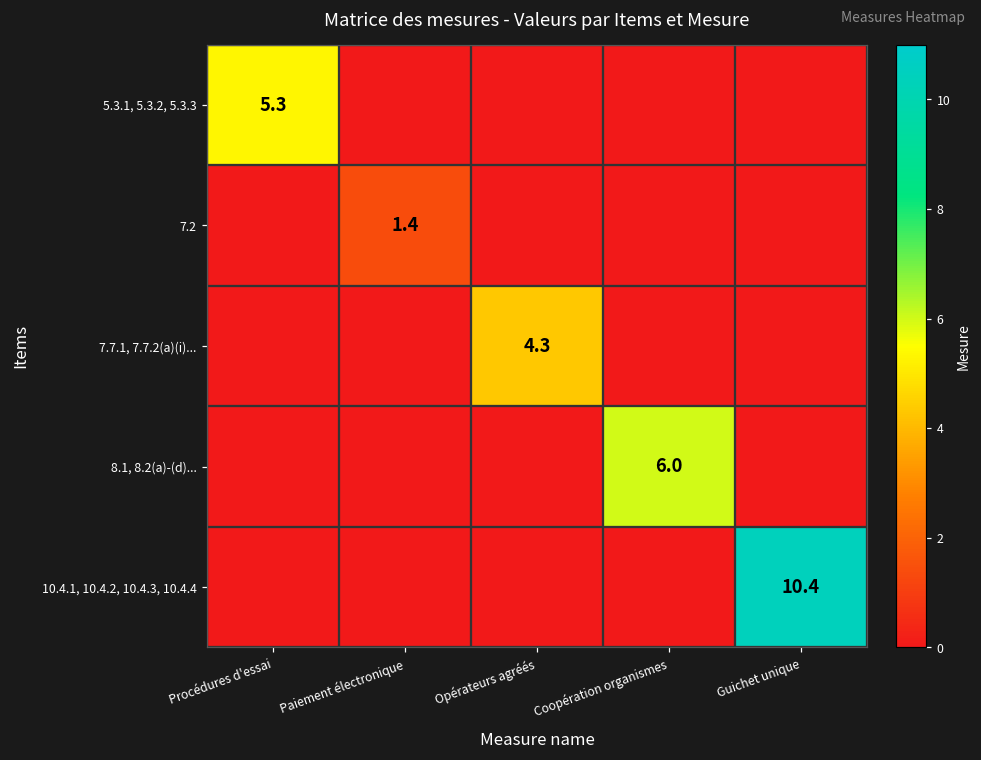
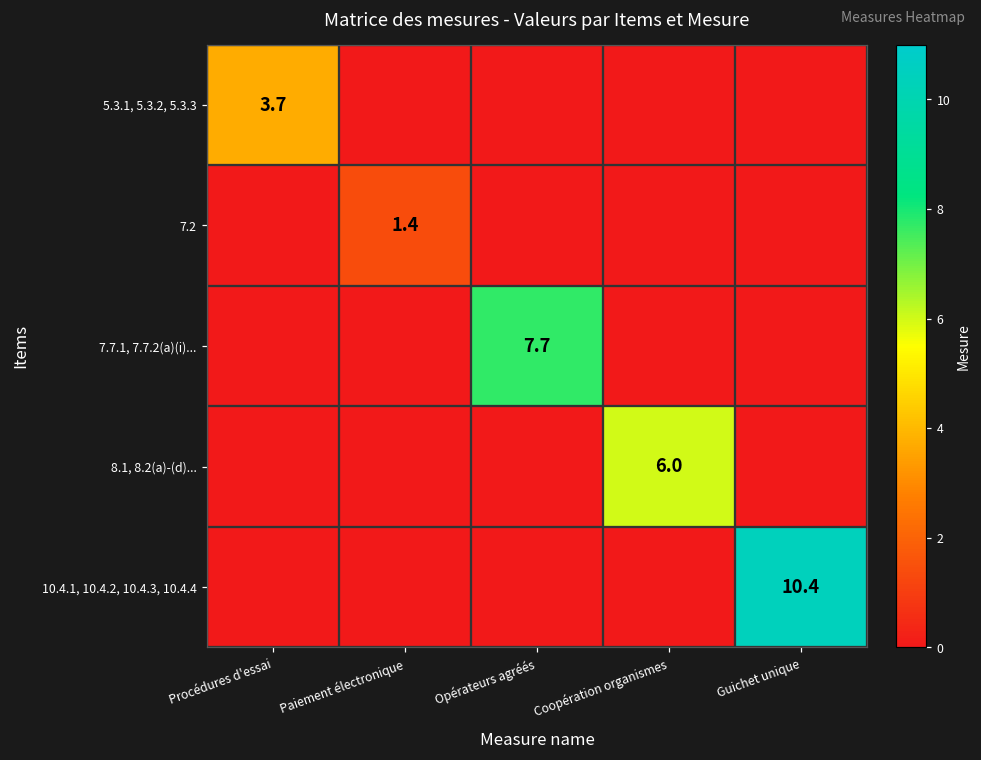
  {
    "5.3.1, 5.3.2, 5.3.3": {
-     "Procédures d'essai": 5.3
+     "Procédures d'essai": 3.7
    },
    "7.2": {
      "Paiement électronique": 1.4
    },
    "7.7.1, 7.7.2(a)(i)...": {
-     "Opérateurs agréés": 4.3
+     "Opérateurs agréés": 7.7
    },
    "8.1, 8.2(a)-(d)...": {
      "Coopération organismes": 6.0
    },
    "10.4.1, 10.4.2, 10.4.3, 10.4.4": {
      "Guichet unique": 10.4
    }
  }
